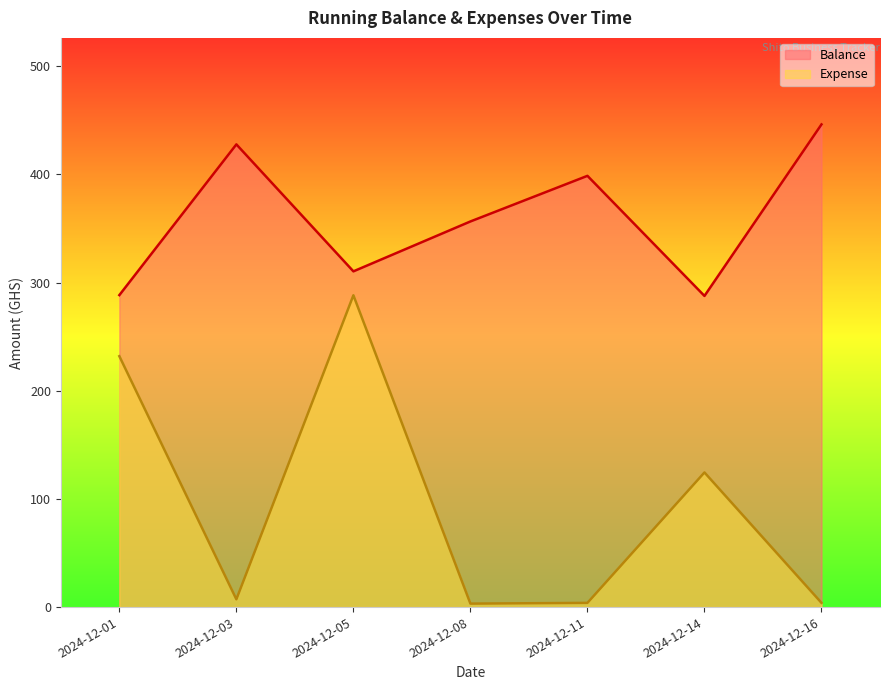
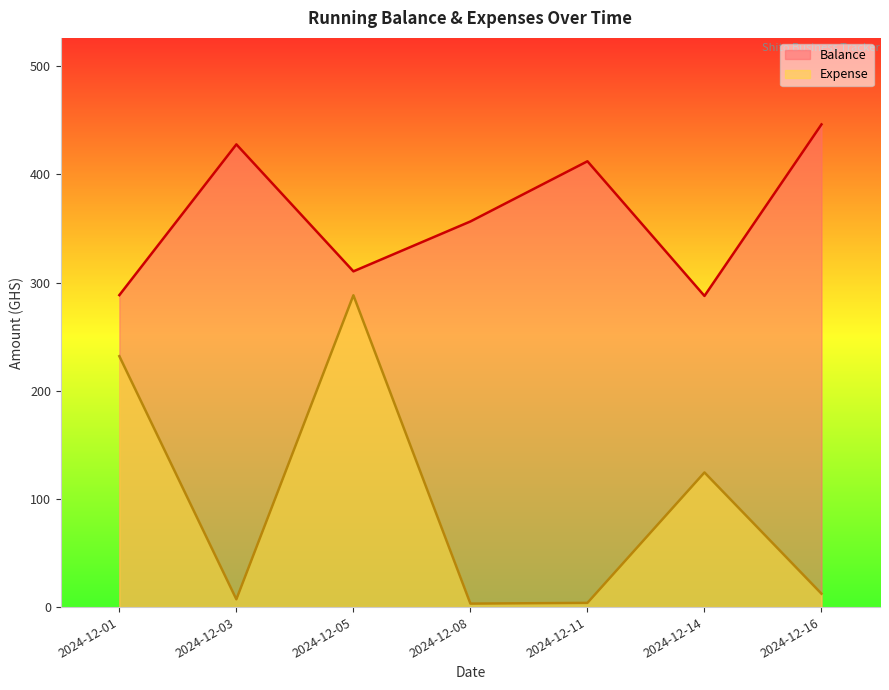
  {
    "Balance": {
      "2024-12-01": 288,
      "2024-12-03": 428,
      "2024-12-05": 310,
      "2024-12-08": 357,
-     "2024-12-11": 399,
+     "2024-12-11": 412,
      "2024-12-14": 288,
      "2024-12-16": 446
    },
    "Expense": {
      "2024-12-01": 232,
      "2024-12-03": 7,
      "2024-12-05": 288,
      "2024-12-08": 3,
      "2024-12-11": 4,
      "2024-12-14": 124,
-     "2024-12-16": 4
+     "2024-12-16": 12
    }
  }
